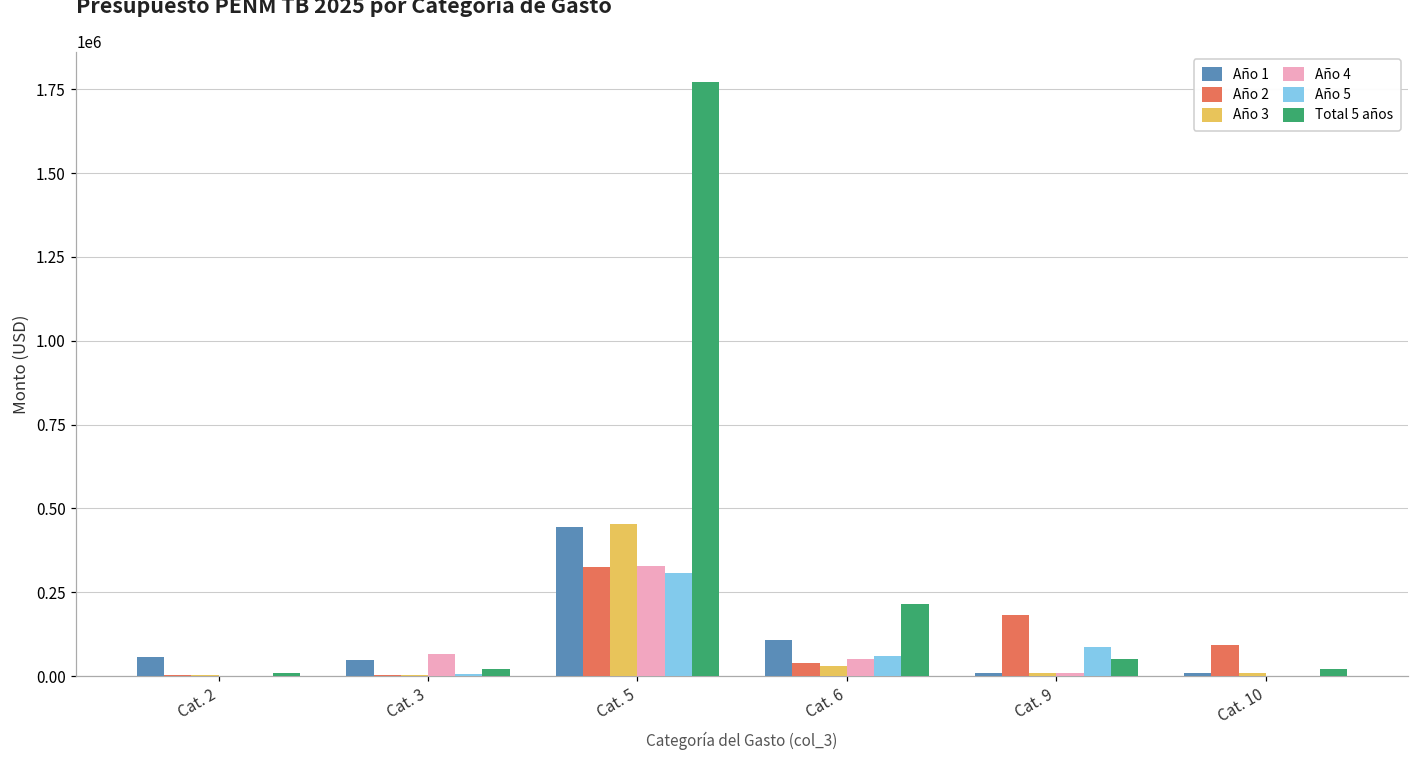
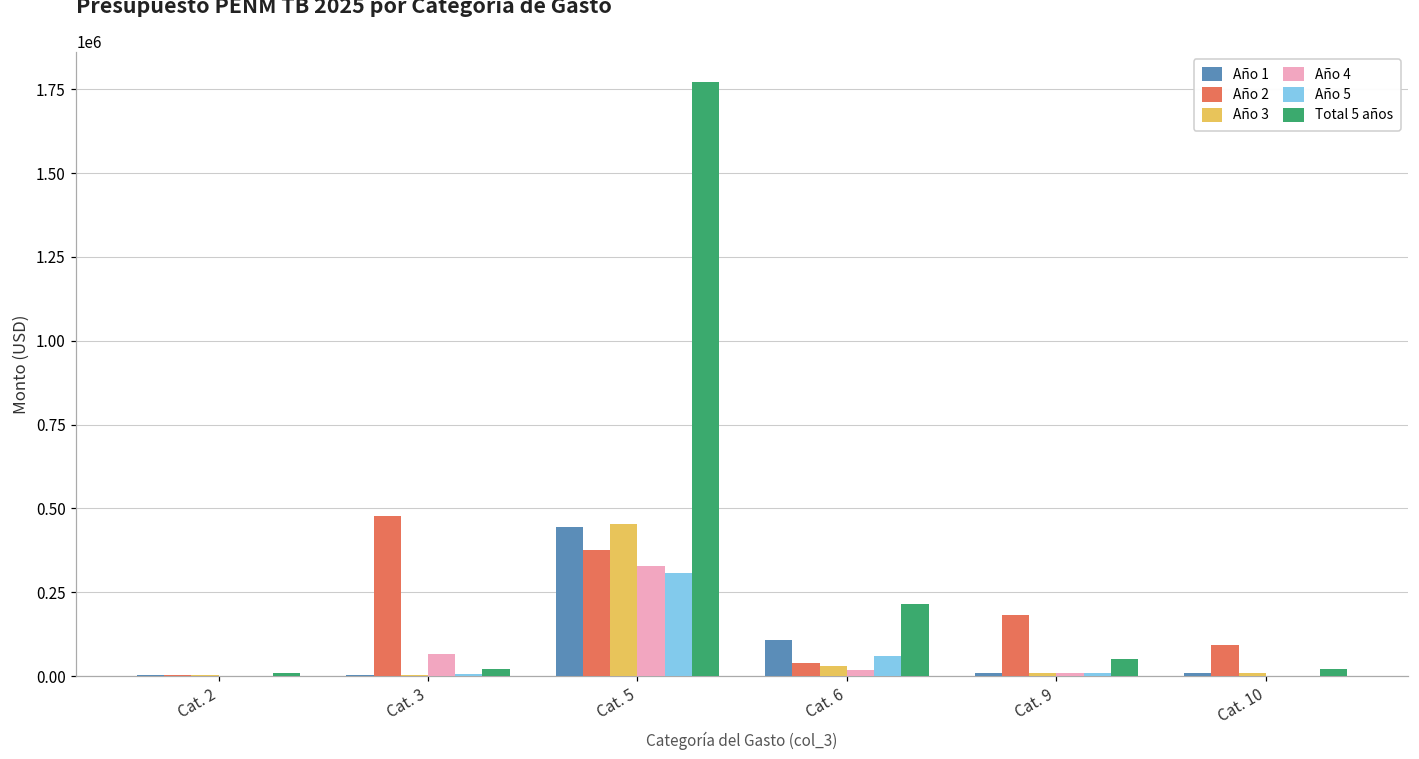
  {
    "Año 1": {
-     "Cat. 2": 60000,
-     "Cat. 3": 50000,
+     "Cat. 2": 0,
+     "Cat. 3": 0,
      "Cat. 5": 450000,
      "Cat. 6": 110000,
      "Cat. 9": 10000,
      "Cat. 10": 10000
    },
    "Año 2": {
-     "Cat. 3": 0,
-     "Cat. 5": 330000,
+     "Cat. 3": 480000,
+     "Cat. 5": 380000,
      "Cat. 6": 40000,
      "Cat. 9": 180000,
      "Cat. 10": 90000
    },
    "Año 3": {
      "Cat. 5": 450000,
      "Cat. 6": 30000,
      "Cat. 9": 10000,
      "Cat. 10": 10000
    },
    "Año 4": {
      "Cat. 3": 70000,
      "Cat. 5": 330000,
-     "Cat. 6": 50000,
+     "Cat. 6": 20000,
      "Cat. 9": 10000,
      "Cat. 10": 0
    },
    "Año 5": {
      "Cat. 5": 310000,
      "Cat. 6": 60000,
-     "Cat. 9": 90000,
+     "Cat. 9": 10000,
      "Cat. 10": 0
    },
    "Total 5 años": {
      "Cat. 2": 10000,
      "Cat. 3": 20000,
      "Cat. 5": 1770000,
      "Cat. 6": 220000,
      "Cat. 9": 50000,
      "Cat. 10": 20000
    }
  }
